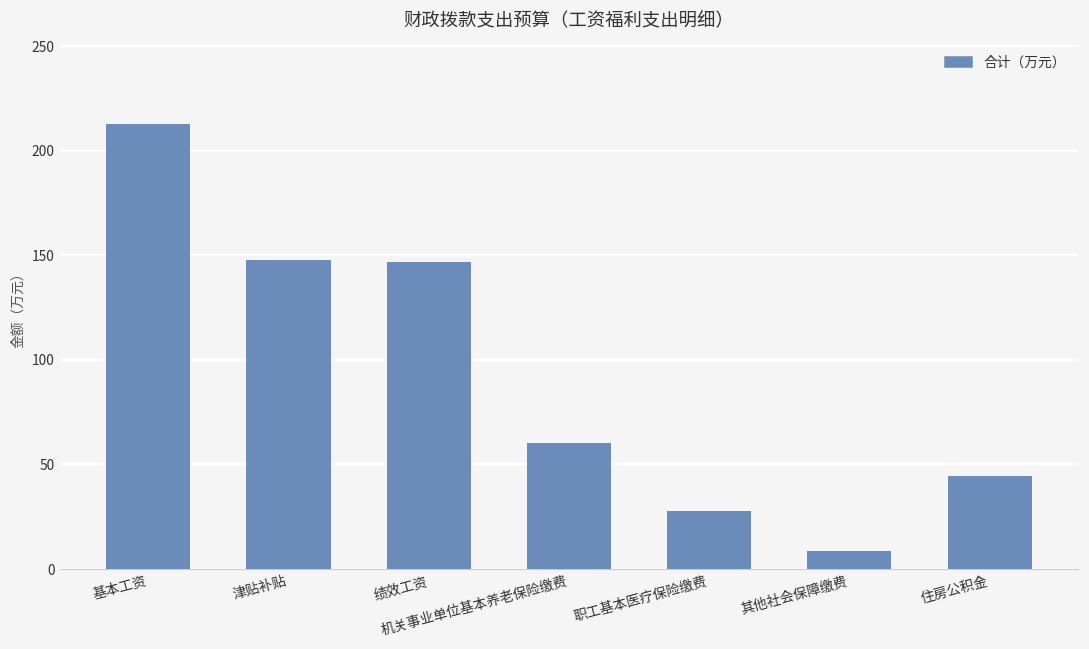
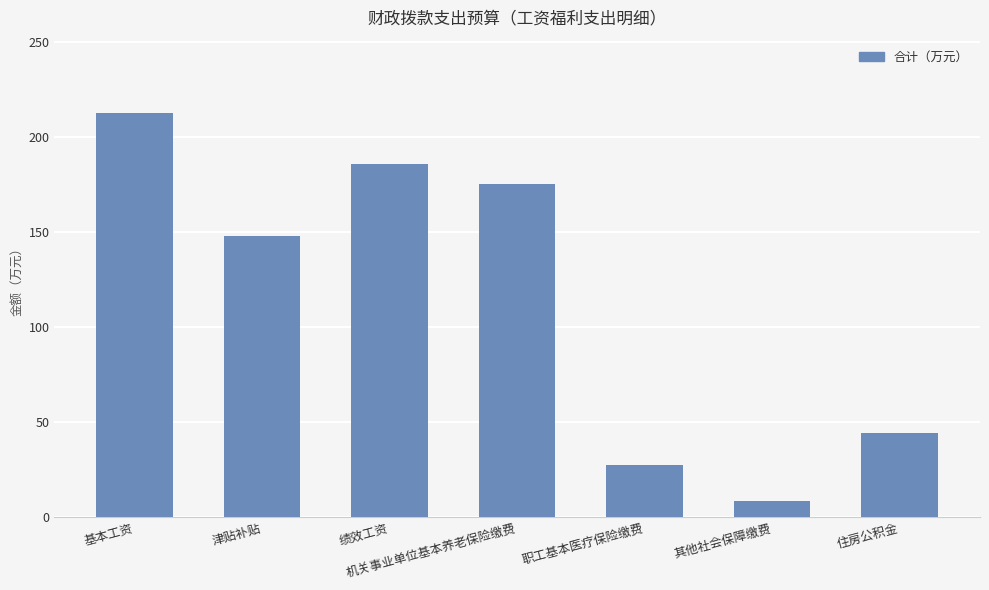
  {
    "基本工资": 213,
    "津贴补贴": 148,
-   "绩效工资": 147,
-   "机关事业单位基本养老保险缴费": 60,
+   "绩效工资": 186,
+   "机关事业单位基本养老保险缴费": 175,
    "职工基本医疗保险缴费": 28,
    "其他社会保障缴费": 9,
    "住房公积金": 44
  }
